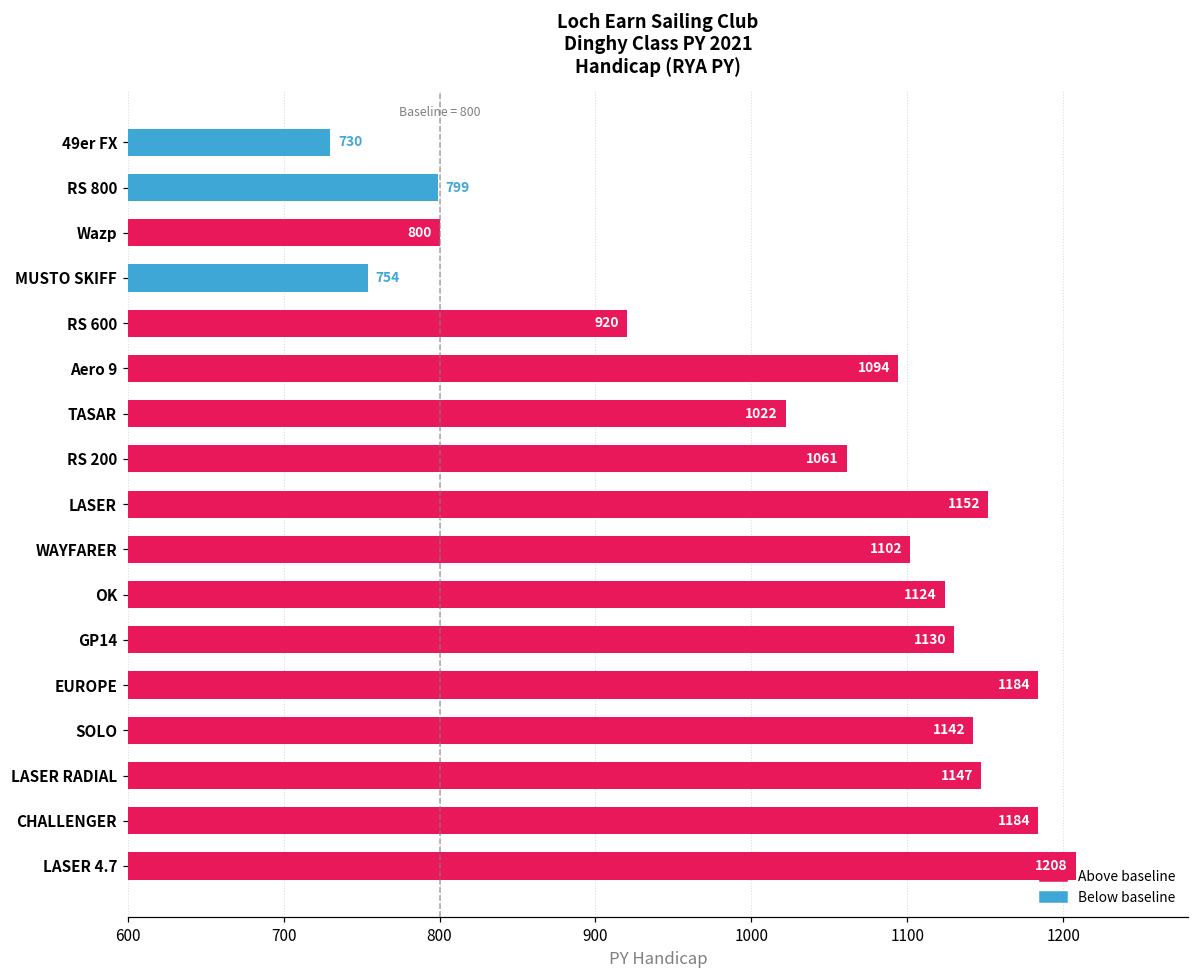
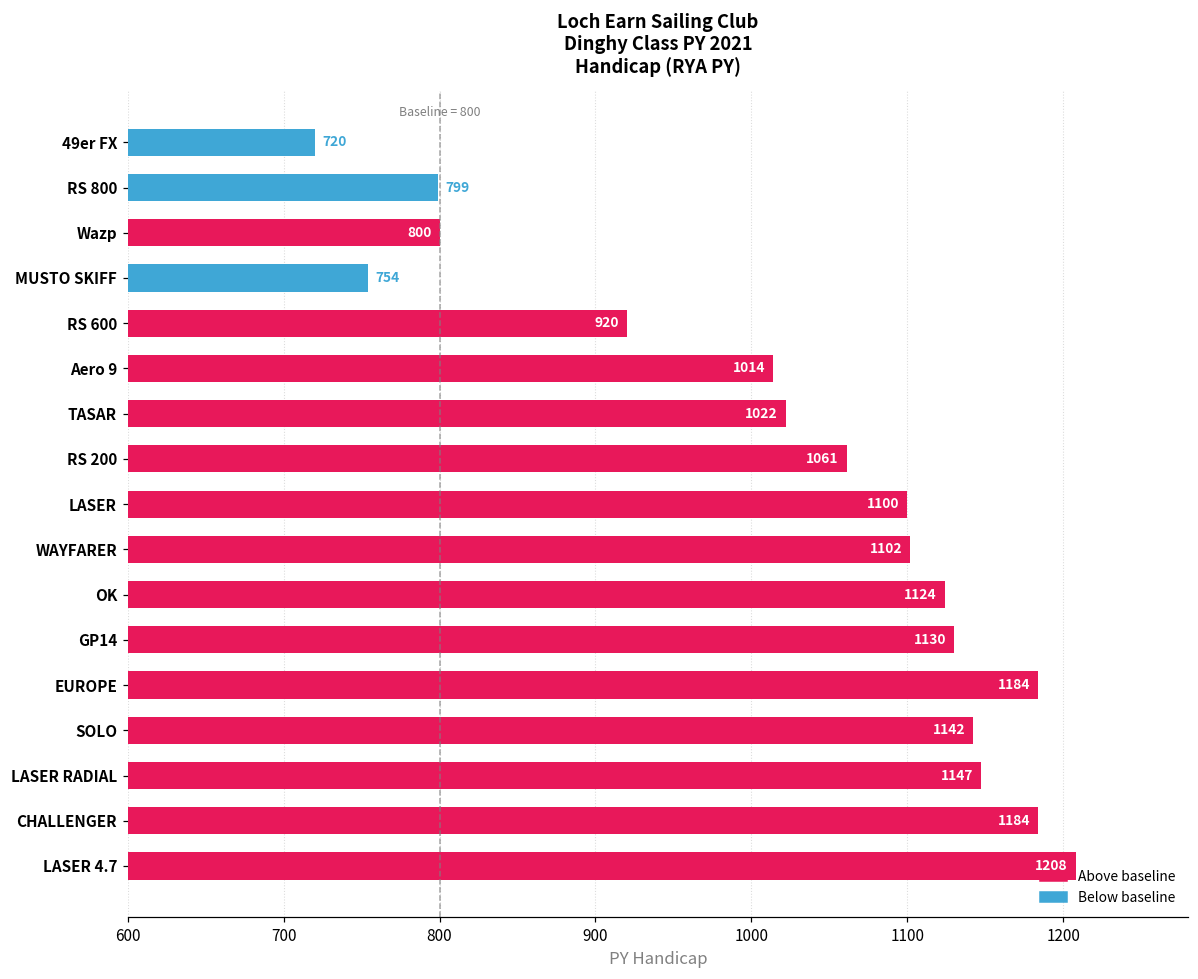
  {
-   "49er FX": 730,
+   "49er FX": 720,
    "RS 800": 799,
    "Wazp": 800,
    "MUSTO SKIFF": 754,
    "RS 600": 920,
-   "Aero 9": 1094,
+   "Aero 9": 1014,
    "TASAR": 1022,
    "RS 200": 1061,
-   "LASER": 1152,
+   "LASER": 1100,
    "WAYFARER": 1102,
    "OK": 1124,
    "GP14": 1130,
    "EUROPE": 1184,
    "SOLO": 1142,
    "LASER RADIAL": 1147,
    "CHALLENGER": 1184,
    "LASER 4.7": 1208
  }
